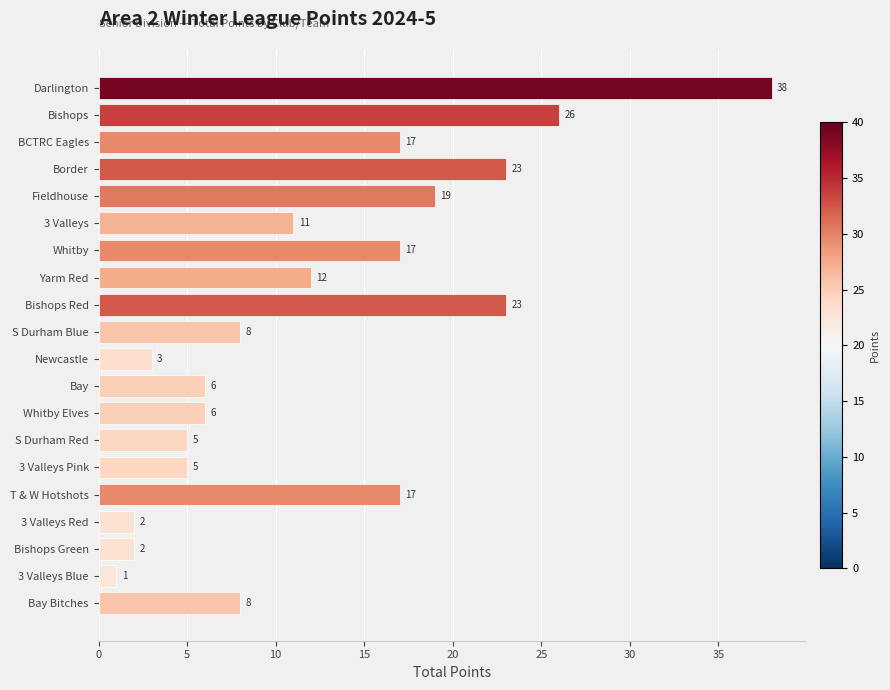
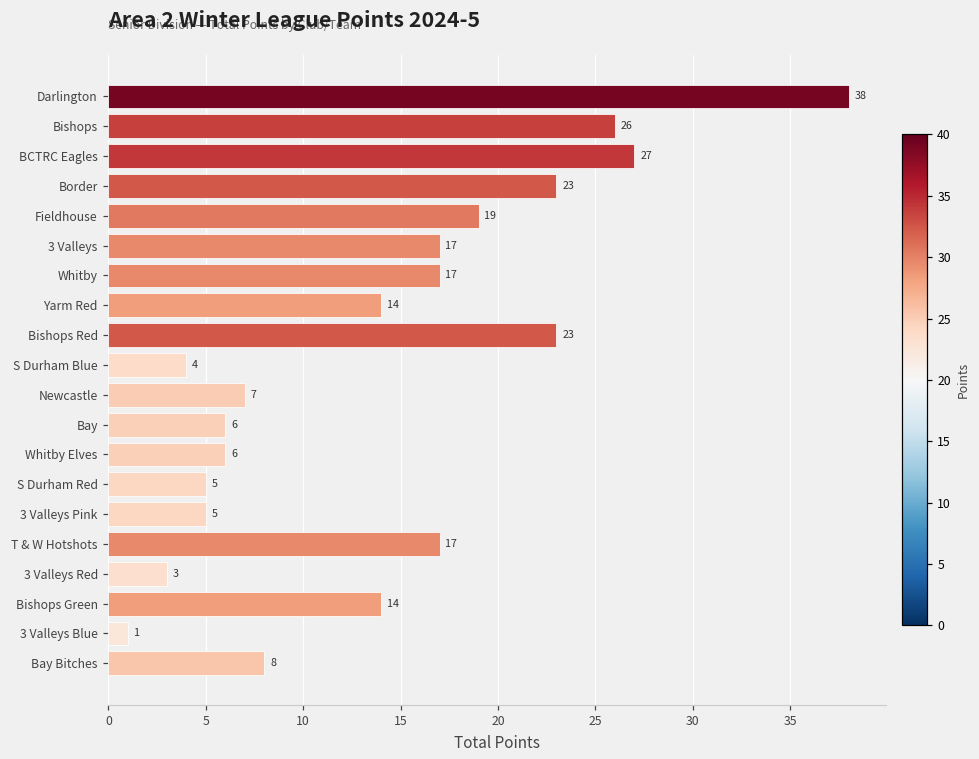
  {
    "Darlington": 38,
    "Bishops": 26,
-   "BCTRC Eagles": 17,
+   "BCTRC Eagles": 27,
    "Border": 23,
    "Fieldhouse": 19,
-   "3 Valleys": 11,
+   "3 Valleys": 17,
    "Whitby": 17,
-   "Yarm Red": 12,
+   "Yarm Red": 14,
    "Bishops Red": 23,
-   "S Durham Blue": 8,
-   "Newcastle": 3,
+   "S Durham Blue": 4,
+   "Newcastle": 7,
    "Bay": 6,
    "Whitby Elves": 6,
    "S Durham Red": 5,
    "3 Valleys Pink": 5,
    "T & W Hotshots": 17,
-   "3 Valleys Red": 2,
-   "Bishops Green": 2,
+   "3 Valleys Red": 3,
+   "Bishops Green": 14,
    "3 Valleys Blue": 1,
    "Bay Bitches": 8
  }
